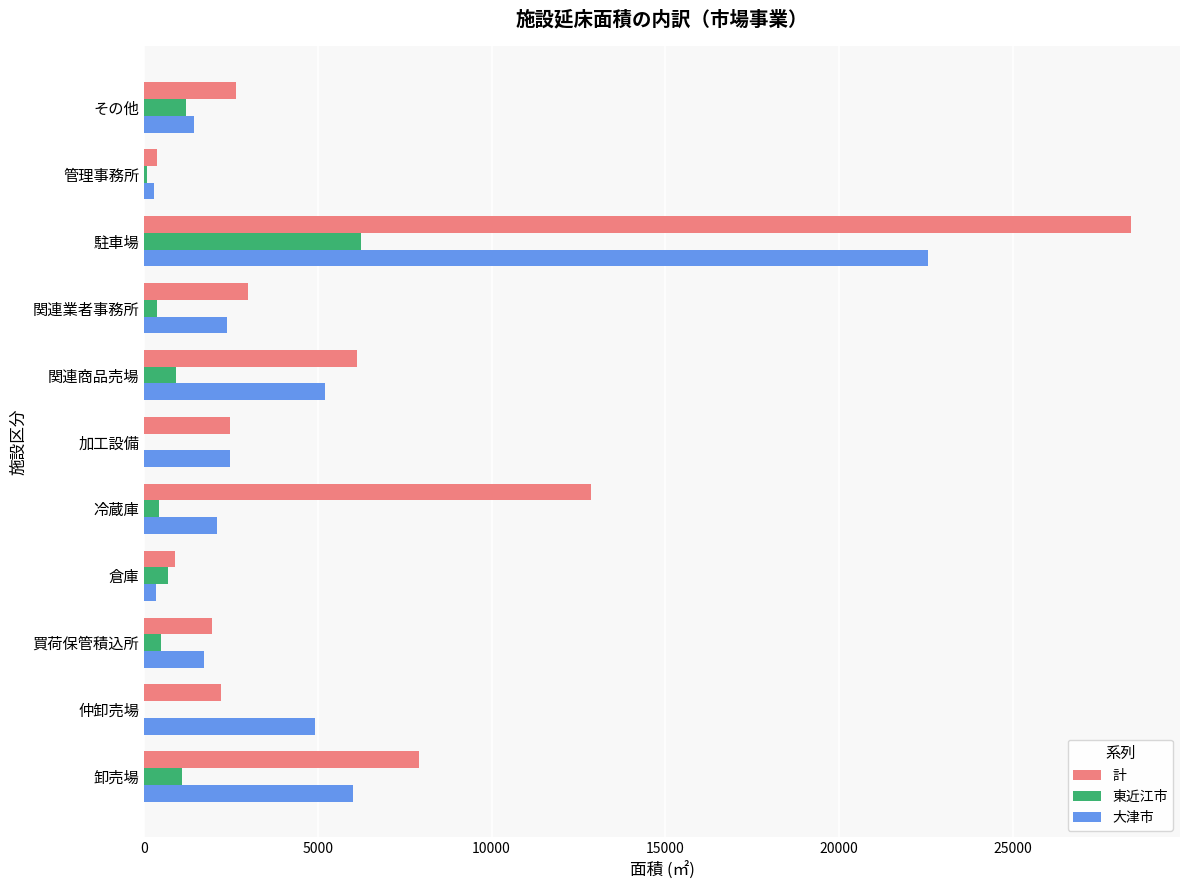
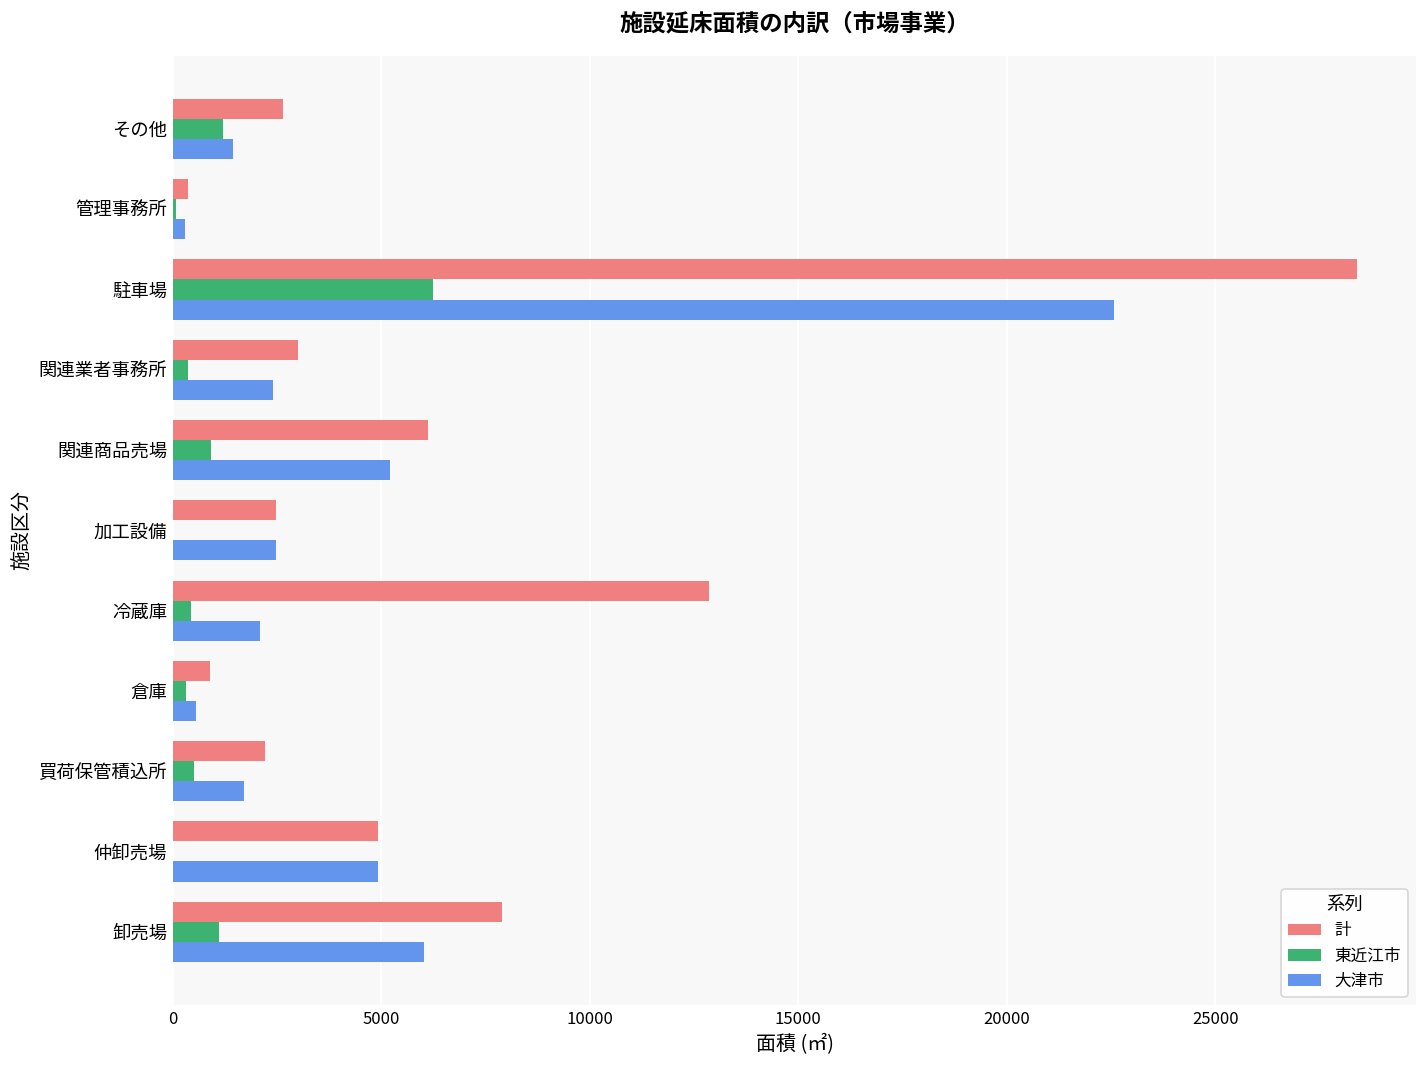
  {
    "計": {
      "その他": 2600,
      "管理事務所": 400,
      "駐車場": 28400,
      "関連業者事務所": 3000,
      "関連商品売場": 6100,
      "加工設備": 2500,
      "冷蔵庫": 12900,
      "倉庫": 900,
-     "買荷保管積込所": 2000,
-     "仲卸売場": 2200,
+     "買荷保管積込所": 2200,
+     "仲卸売場": 4900,
      "卸売場": 7900
    },
    "東近江市": {
      "その他": 1200,
      "駐車場": 6200,
      "関連業者事務所": 400,
      "関連商品売場": 900,
      "加工設備": 0,
      "冷蔵庫": 400,
-     "倉庫": 700,
+     "倉庫": 300,
      "買荷保管積込所": 500,
      "仲卸売場": 0,
      "卸売場": 1100
    },
    "大津市": {
      "その他": 1400,
      "管理事務所": 300,
      "駐車場": 22600,
      "関連業者事務所": 2400,
      "関連商品売場": 5200,
      "加工設備": 2500,
      "冷蔵庫": 2100,
-     "倉庫": 300,
+     "倉庫": 600,
      "買荷保管積込所": 1700,
      "仲卸売場": 4900,
      "卸売場": 6000
    }
  }
